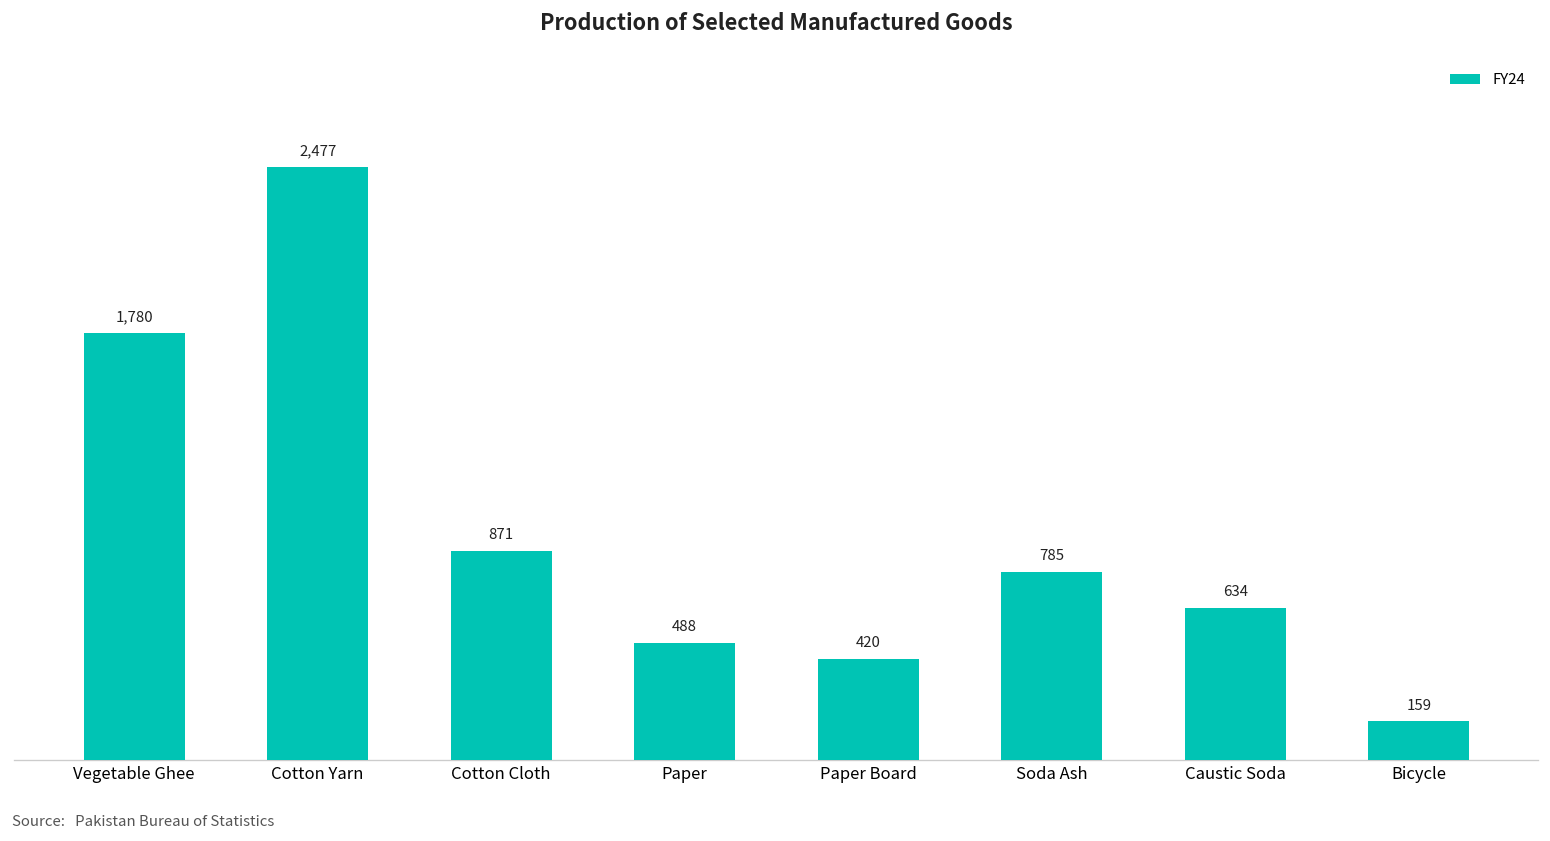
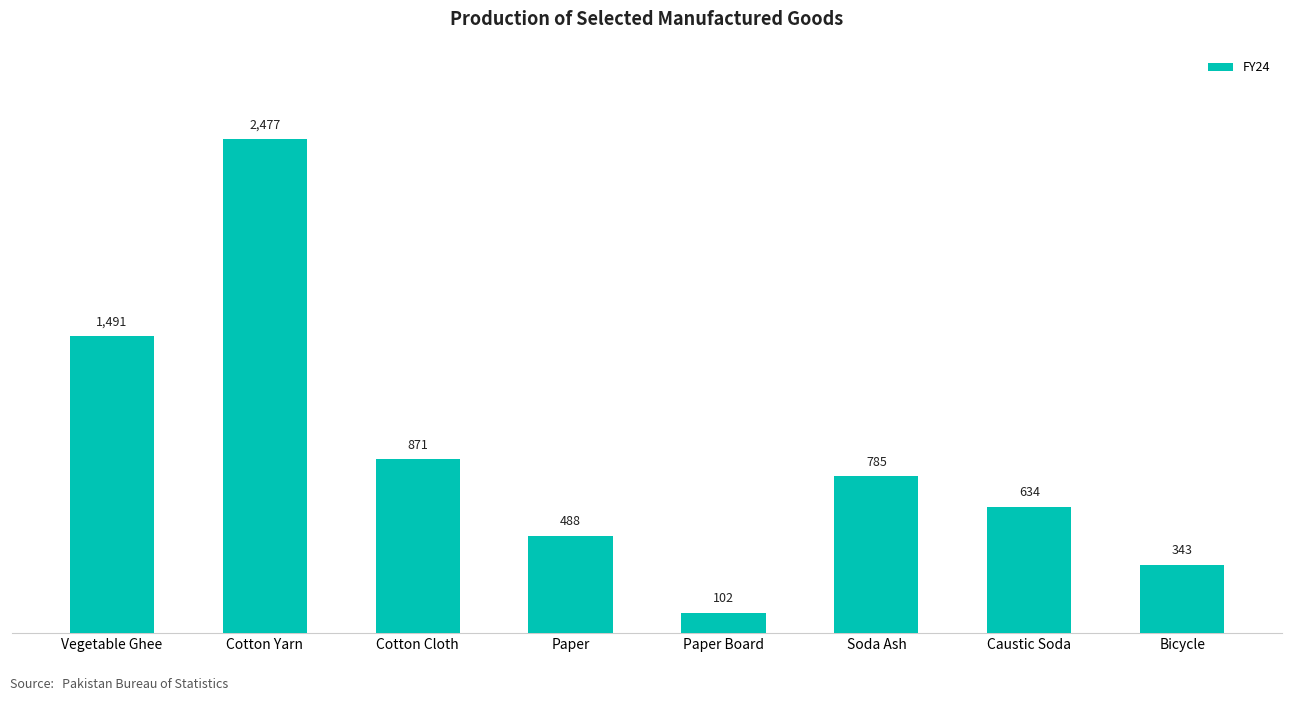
  {
-   "Vegetable Ghee": "1,780",
+   "Vegetable Ghee": "1,491",
    "Cotton Yarn": "2,477",
    "Cotton Cloth": "871",
    "Paper": "488",
-   "Paper Board": "420",
+   "Paper Board": "102",
    "Soda Ash": "785",
    "Caustic Soda": "634",
-   "Bicycle": "159"
+   "Bicycle": "343"
  }
